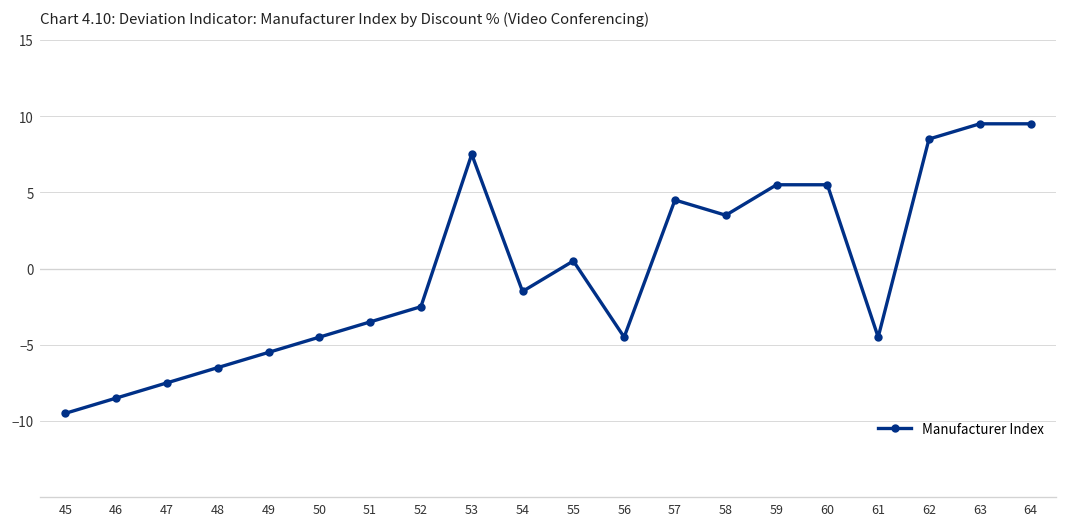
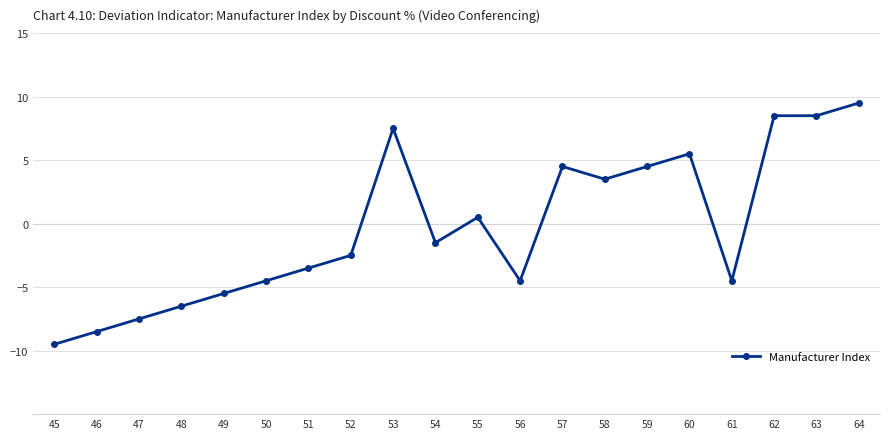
  {
    "45": -9.5,
    "46": -8.5,
    "47": -7.5,
    "48": -6.5,
    "49": -5.5,
    "50": -4.5,
    "51": -3.5,
    "52": -2.5,
    "53": 7.5,
    "54": -1.5,
    "55": 0.5,
    "56": -4.5,
    "57": 4.5,
    "58": 3.5,
-   "59": 5.5,
+   "59": 4.5,
    "60": 5.5,
    "61": -4.5,
    "62": 8.5,
-   "63": 9.5,
+   "63": 8.5,
    "64": 9.5
  }
